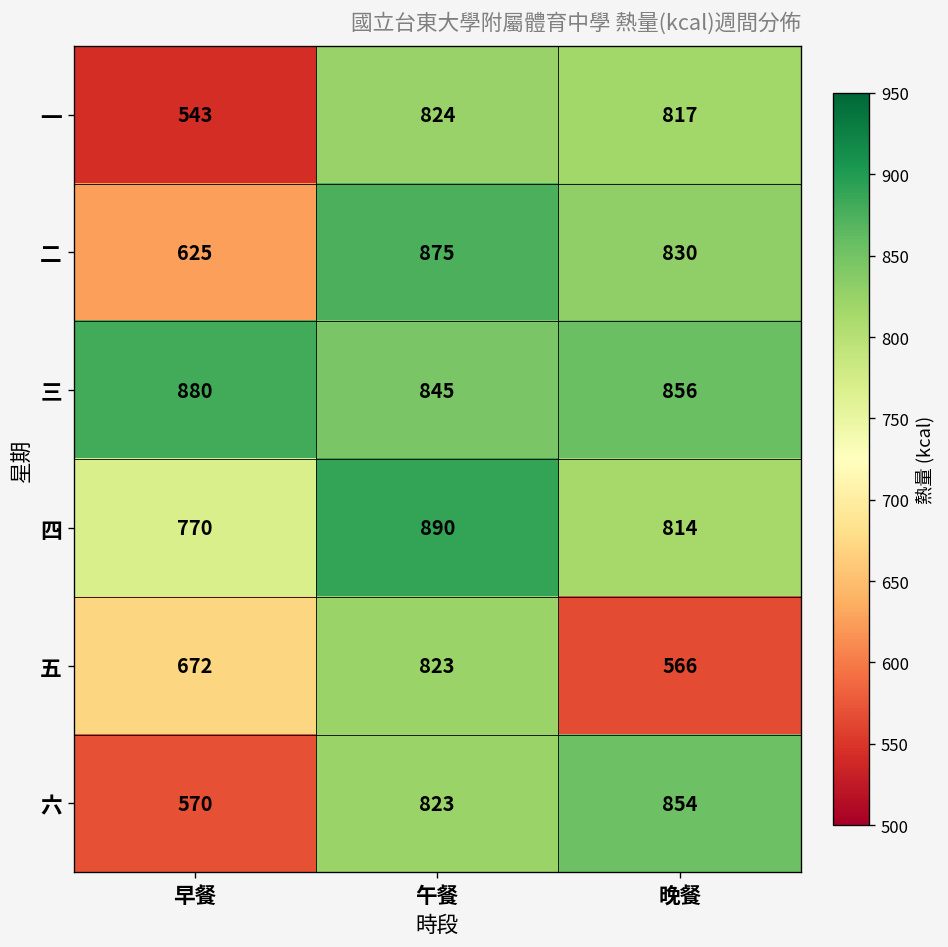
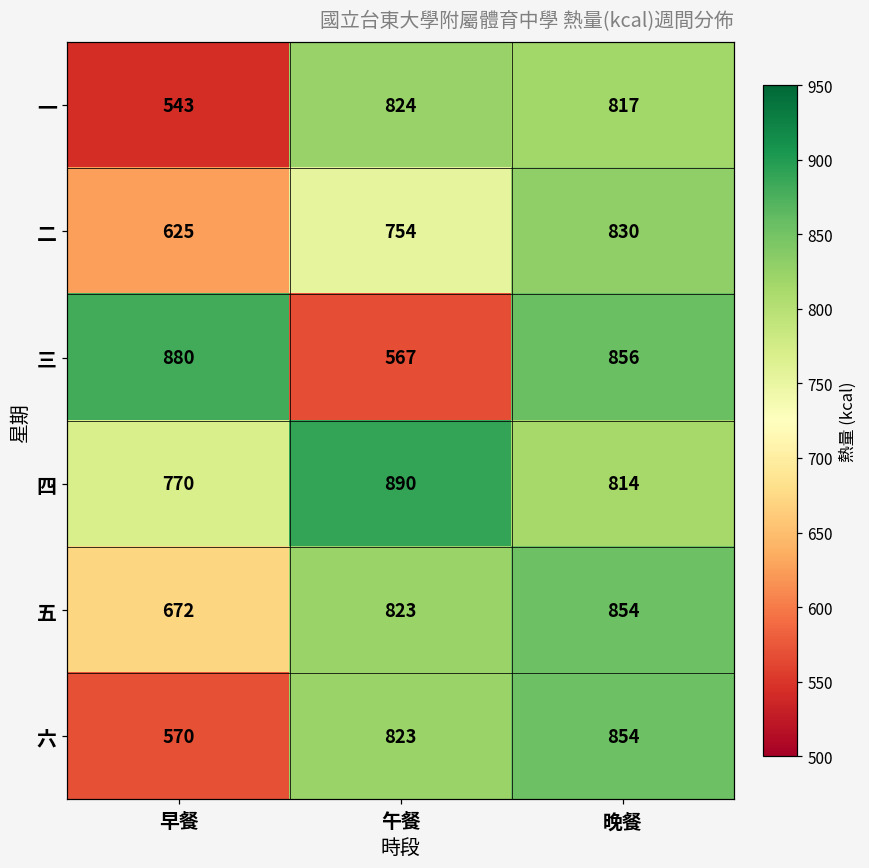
  {
    "一": {
      "早餐": 543,
      "午餐": 824,
      "晚餐": 817
    },
    "二": {
      "早餐": 625,
-     "午餐": 875,
+     "午餐": 754,
      "晚餐": 830
    },
    "三": {
      "早餐": 880,
-     "午餐": 845,
+     "午餐": 567,
      "晚餐": 856
    },
    "四": {
      "早餐": 770,
      "午餐": 890,
      "晚餐": 814
    },
    "五": {
      "早餐": 672,
      "午餐": 823,
-     "晚餐": 566
+     "晚餐": 854
    },
    "六": {
      "早餐": 570,
      "午餐": 823,
      "晚餐": 854
    }
  }
